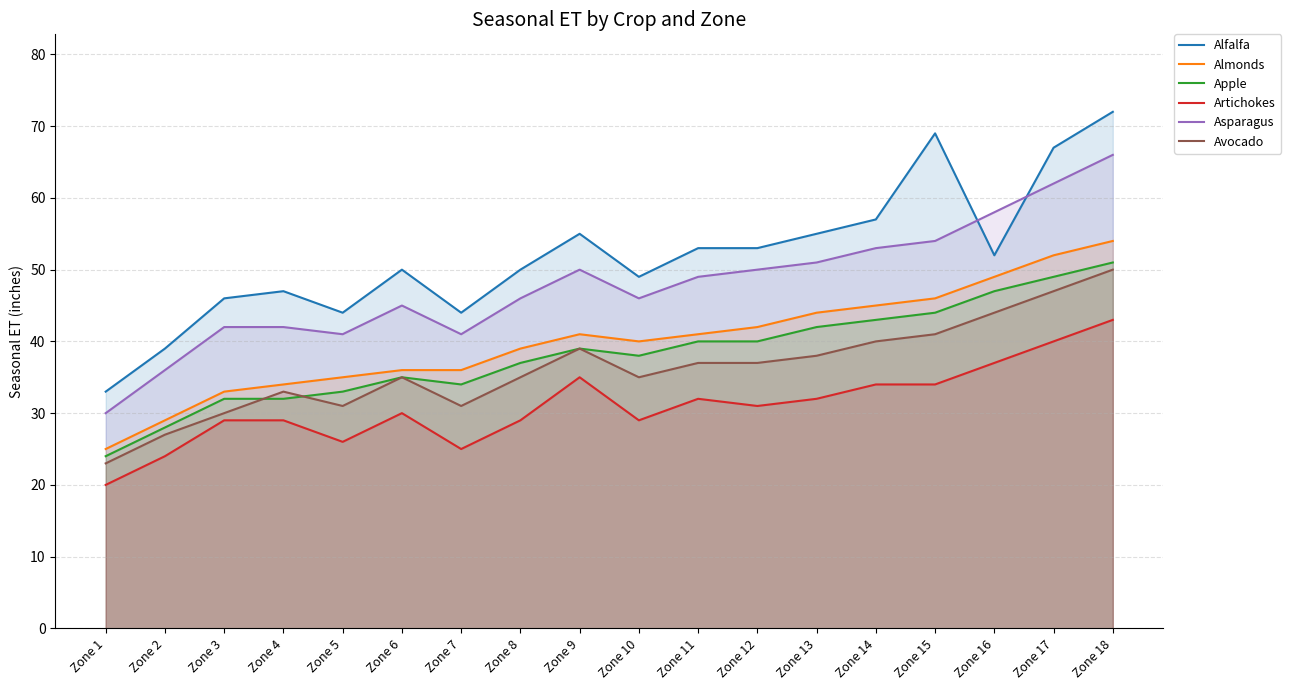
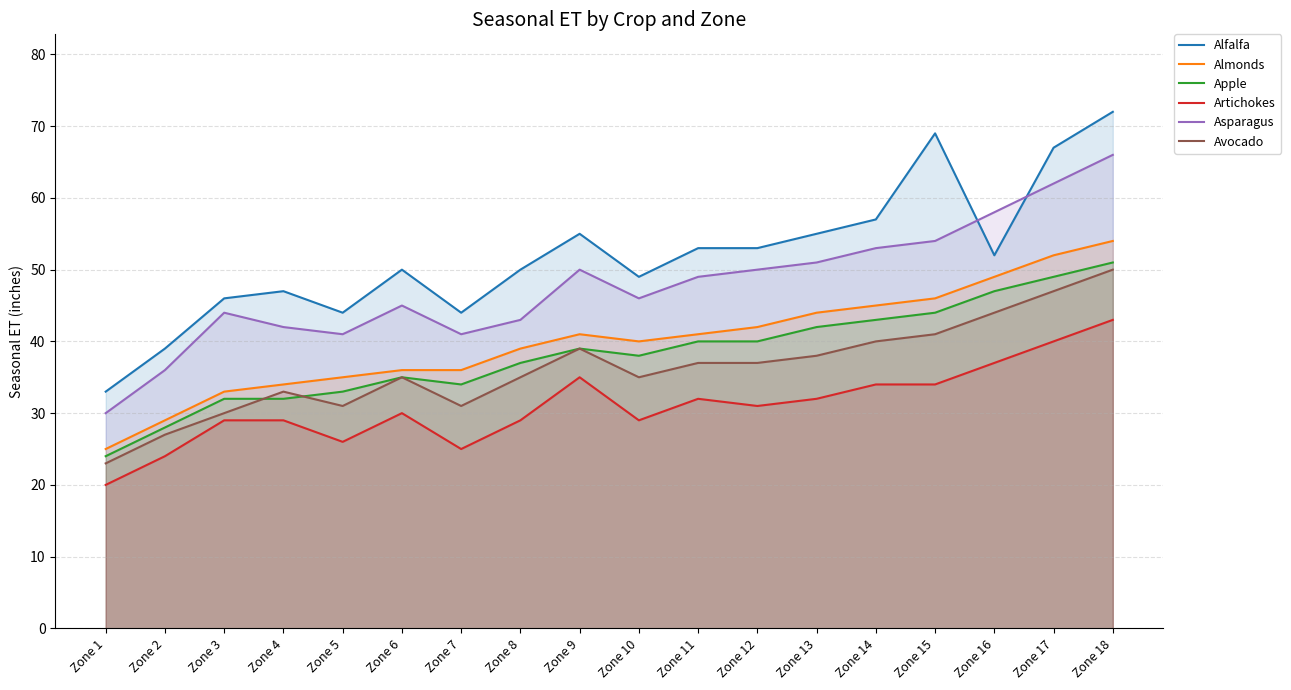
  {
    "Alfalfa": {
      "Zone 1": 33,
      "Zone 2": 39,
      "Zone 3": 46,
      "Zone 4": 47,
      "Zone 5": 44,
      "Zone 6": 50,
      "Zone 7": 44,
      "Zone 8": 50,
      "Zone 9": 55,
      "Zone 10": 49,
      "Zone 11": 53,
      "Zone 12": 53,
      "Zone 13": 55,
      "Zone 14": 57,
      "Zone 15": 69,
      "Zone 16": 52,
      "Zone 17": 67,
      "Zone 18": 72
    },
    "Almonds": {
      "Zone 1": 25,
      "Zone 2": 29,
      "Zone 3": 33,
      "Zone 4": 34,
      "Zone 5": 35,
      "Zone 6": 36,
      "Zone 7": 36,
      "Zone 8": 39,
      "Zone 9": 41,
      "Zone 10": 40,
      "Zone 11": 41,
      "Zone 12": 42,
      "Zone 13": 44,
      "Zone 14": 45,
      "Zone 15": 46,
      "Zone 16": 49,
      "Zone 17": 52,
      "Zone 18": 54
    },
    "Apple": {
      "Zone 1": 24,
      "Zone 2": 28,
      "Zone 3": 32,
      "Zone 4": 32,
      "Zone 5": 33,
      "Zone 7": 34,
      "Zone 8": 37,
      "Zone 10": 38,
      "Zone 11": 40,
      "Zone 12": 40,
      "Zone 13": 42,
      "Zone 14": 43,
      "Zone 15": 44,
      "Zone 16": 47,
      "Zone 17": 49,
      "Zone 18": 51
    },
    "Artichokes": {
      "Zone 1": 20,
      "Zone 2": 24,
      "Zone 3": 29,
      "Zone 4": 29,
      "Zone 5": 26,
      "Zone 6": 30,
      "Zone 7": 25,
      "Zone 8": 29,
      "Zone 9": 35,
      "Zone 10": 29,
      "Zone 11": 32,
      "Zone 12": 31,
      "Zone 13": 32,
      "Zone 14": 34,
      "Zone 15": 34,
      "Zone 16": 37,
      "Zone 17": 40,
      "Zone 18": 43
    },
    "Asparagus": {
      "Zone 1": 30,
      "Zone 2": 36,
-     "Zone 3": 42,
+     "Zone 3": 44,
      "Zone 4": 42,
      "Zone 5": 41,
      "Zone 6": 45,
      "Zone 7": 41,
-     "Zone 8": 46,
+     "Zone 8": 43,
      "Zone 9": 50,
      "Zone 10": 46,
      "Zone 11": 49,
      "Zone 12": 50,
      "Zone 13": 51,
      "Zone 14": 53,
      "Zone 15": 54,
      "Zone 16": 58,
      "Zone 17": 62,
      "Zone 18": 66
    },
    "Avocado": {
      "Zone 1": 23,
      "Zone 2": 27,
      "Zone 3": 30,
      "Zone 4": 33,
      "Zone 5": 31,
      "Zone 7": 31,
      "Zone 8": 35,
      "Zone 10": 35,
      "Zone 11": 37,
      "Zone 12": 37,
      "Zone 13": 38,
      "Zone 14": 40,
      "Zone 15": 41,
      "Zone 16": 44,
      "Zone 17": 47,
      "Zone 18": 50
    }
  }
